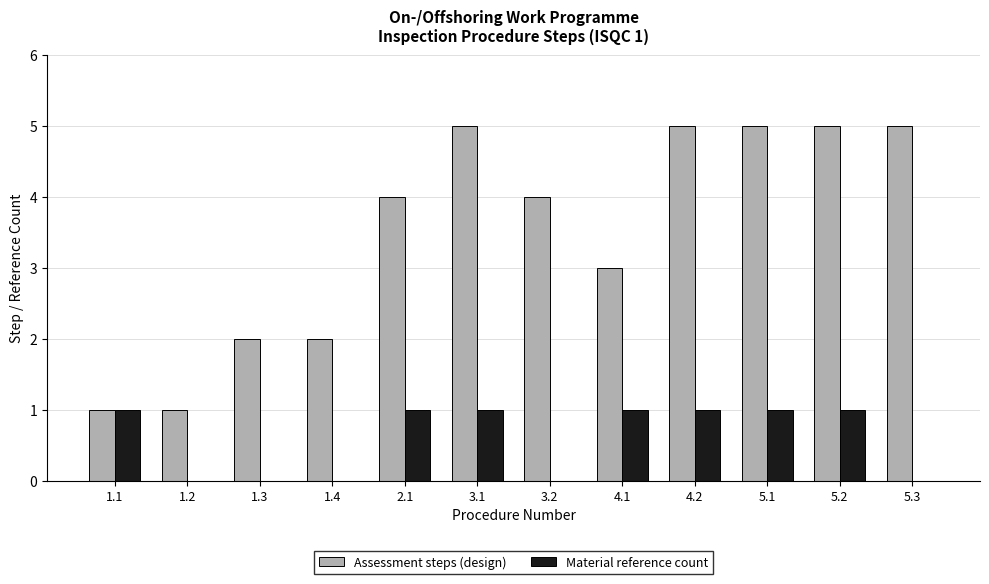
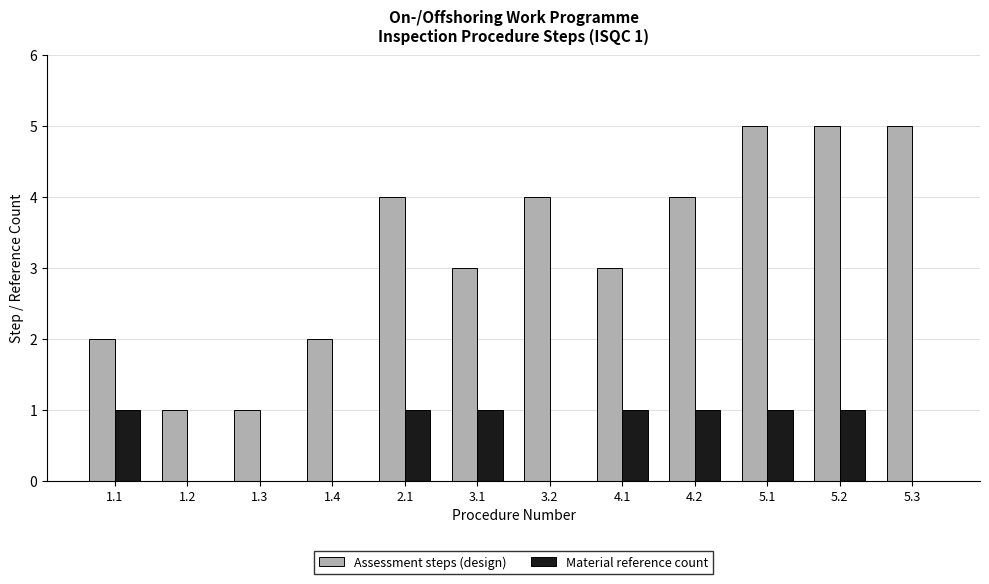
  {
    "Assessment steps (design)": {
-     "1.1": 1,
+     "1.1": 2,
      "1.2": 1,
-     "1.3": 2,
+     "1.3": 1,
      "1.4": 2,
      "2.1": 4,
-     "3.1": 5,
+     "3.1": 3,
      "3.2": 4,
      "4.1": 3,
-     "4.2": 5,
+     "4.2": 4,
      "5.1": 5,
      "5.2": 5,
      "5.3": 5
    },
    "Material reference count": {
      "1.1": 1,
      "1.2": 0,
      "1.3": 0,
      "1.4": 0,
      "2.1": 1,
      "3.1": 1,
      "3.2": 0,
      "4.1": 1,
      "4.2": 1,
      "5.1": 1,
      "5.2": 1,
      "5.3": 0
    }
  }
